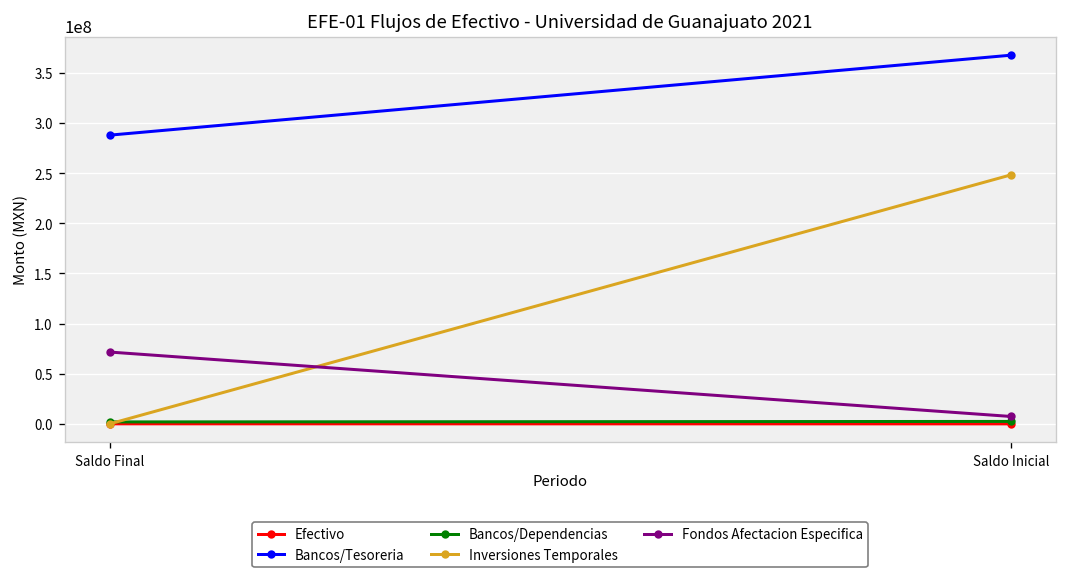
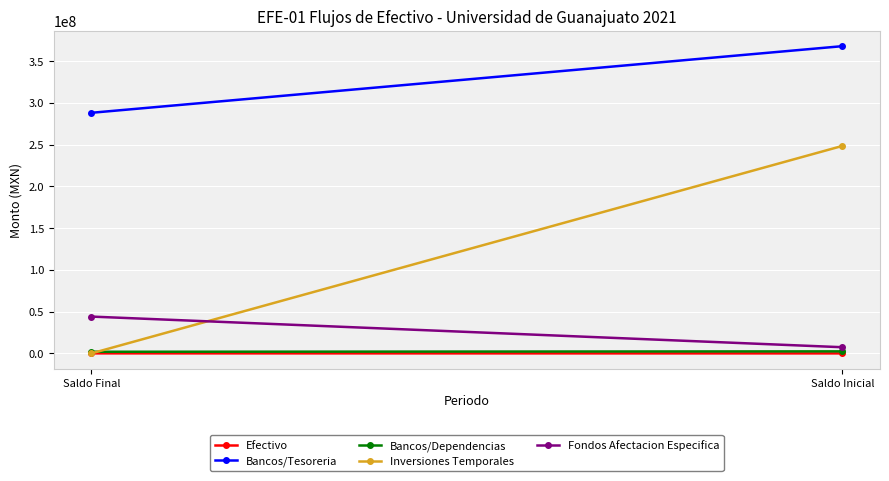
  {
    "Bancos/Tesoreria": {
      "Saldo Final": 290000000,
      "Saldo Inicial": 370000000
    },
    "Inversiones Temporales": {
      "Saldo Inicial": 250000000
    },
    "Fondos Afectacion Especifica": {
-     "Saldo Final": 70000000,
+     "Saldo Final": 40000000,
      "Saldo Inicial": 10000000
    }
  }
